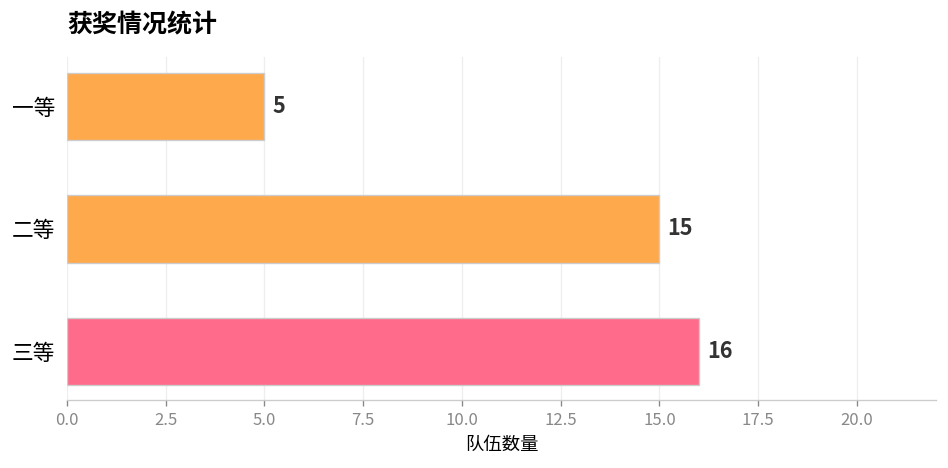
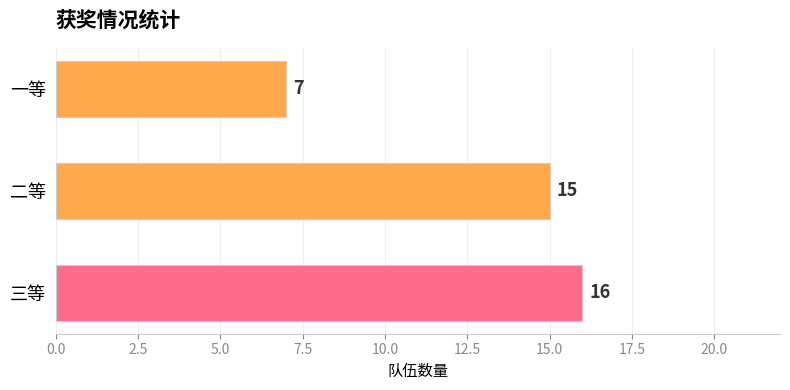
  {
-   "一等": 5,
+   "一等": 7,
    "二等": 15,
    "三等": 16
  }
